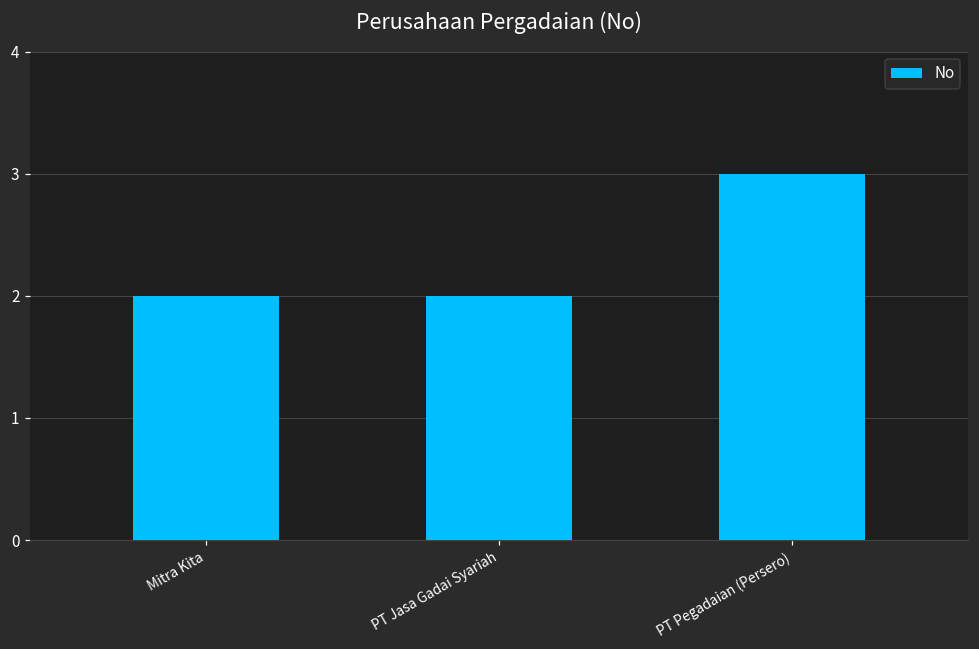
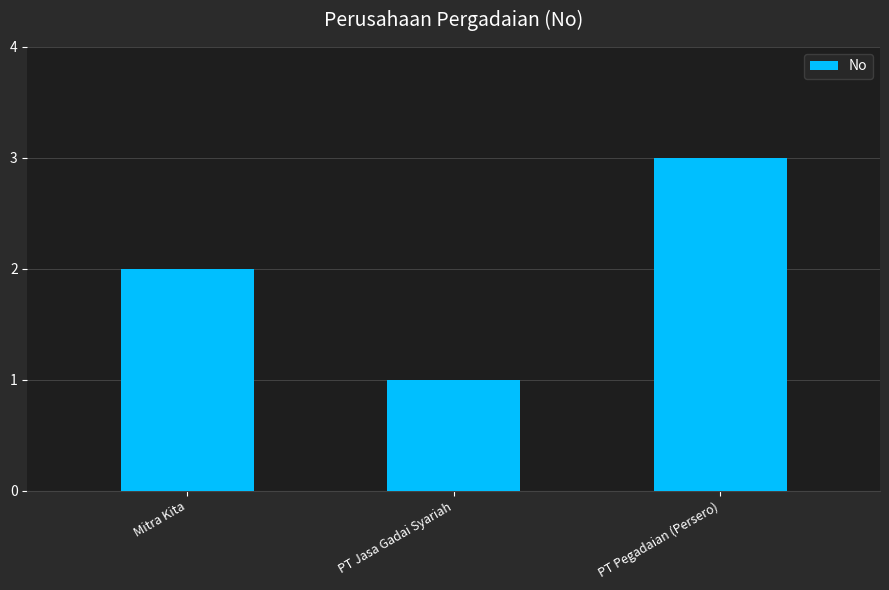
  {
    "Mitra Kita": 2,
-   "PT Jasa Gadai Syariah": 2,
+   "PT Jasa Gadai Syariah": 1,
    "PT Pegadaian (Persero)": 3
  }
